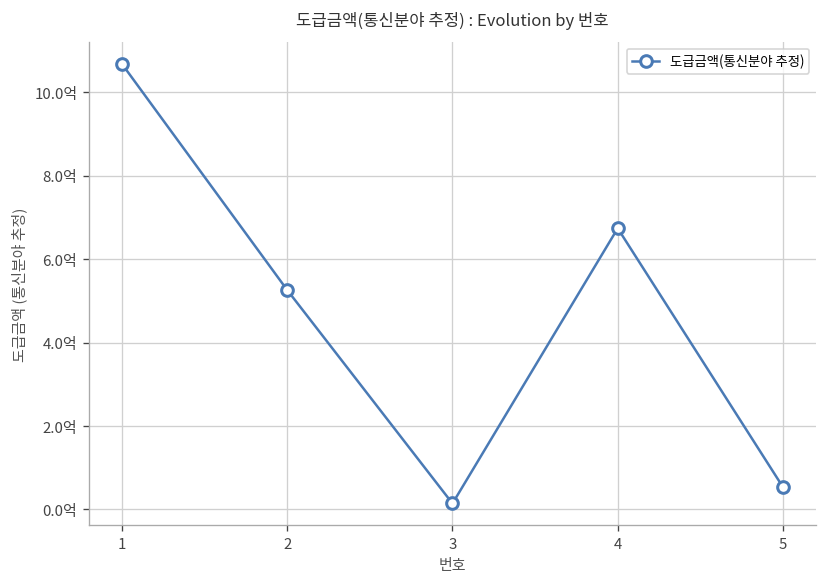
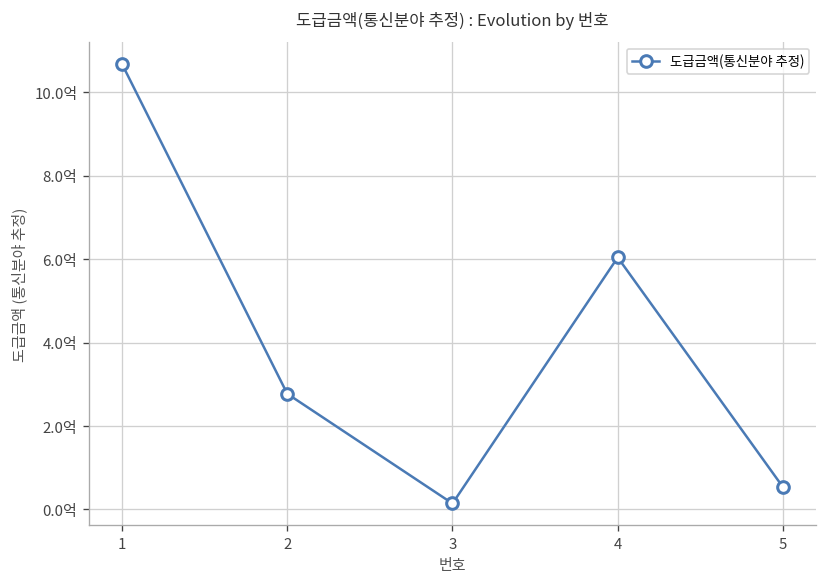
  {
    "1": "10.7억",
-   "2": "5.3억",
+   "2": "2.8억",
    "3": "0.1억",
-   "4": "6.7억",
+   "4": "6.0억",
    "5": "0.5억"
  }
